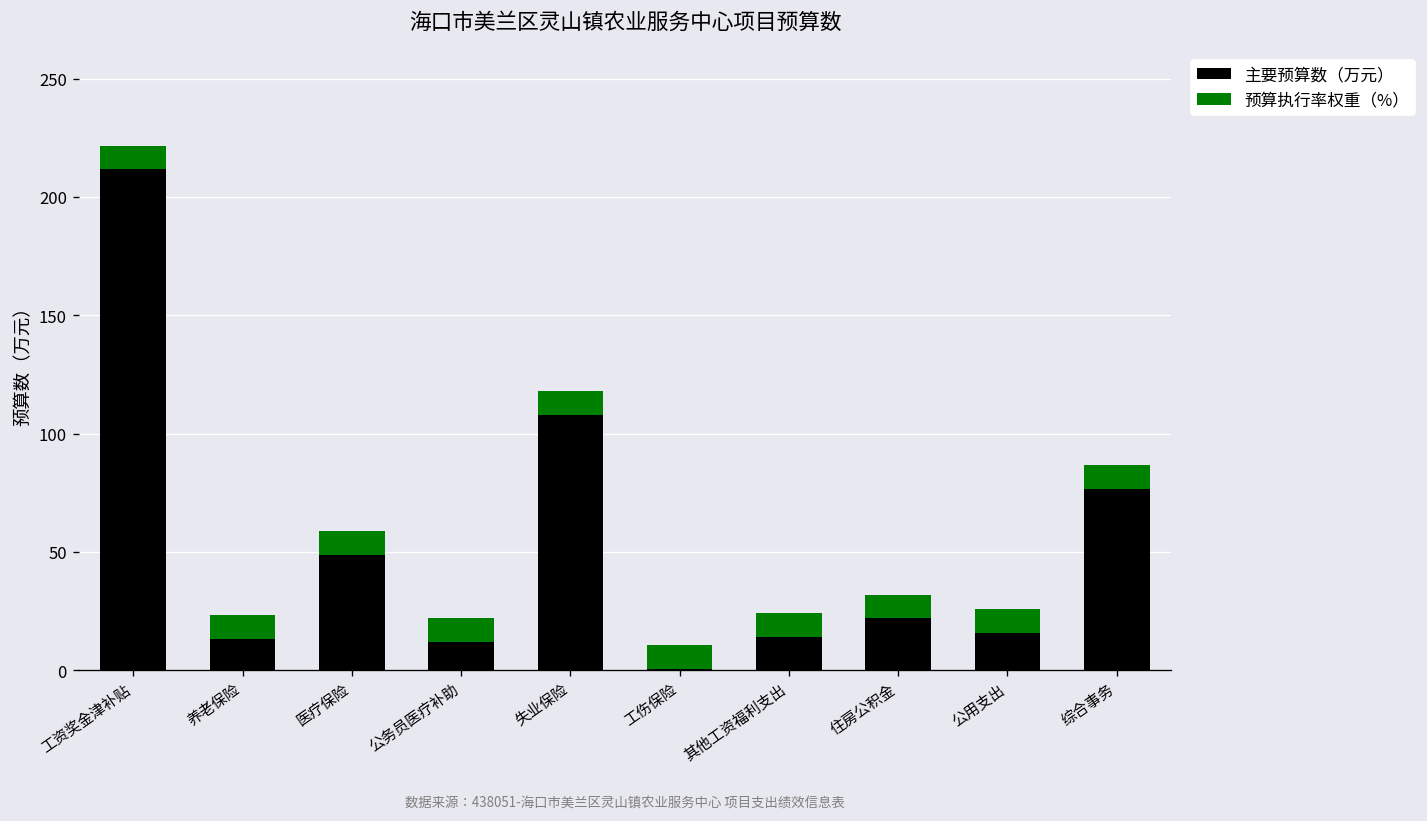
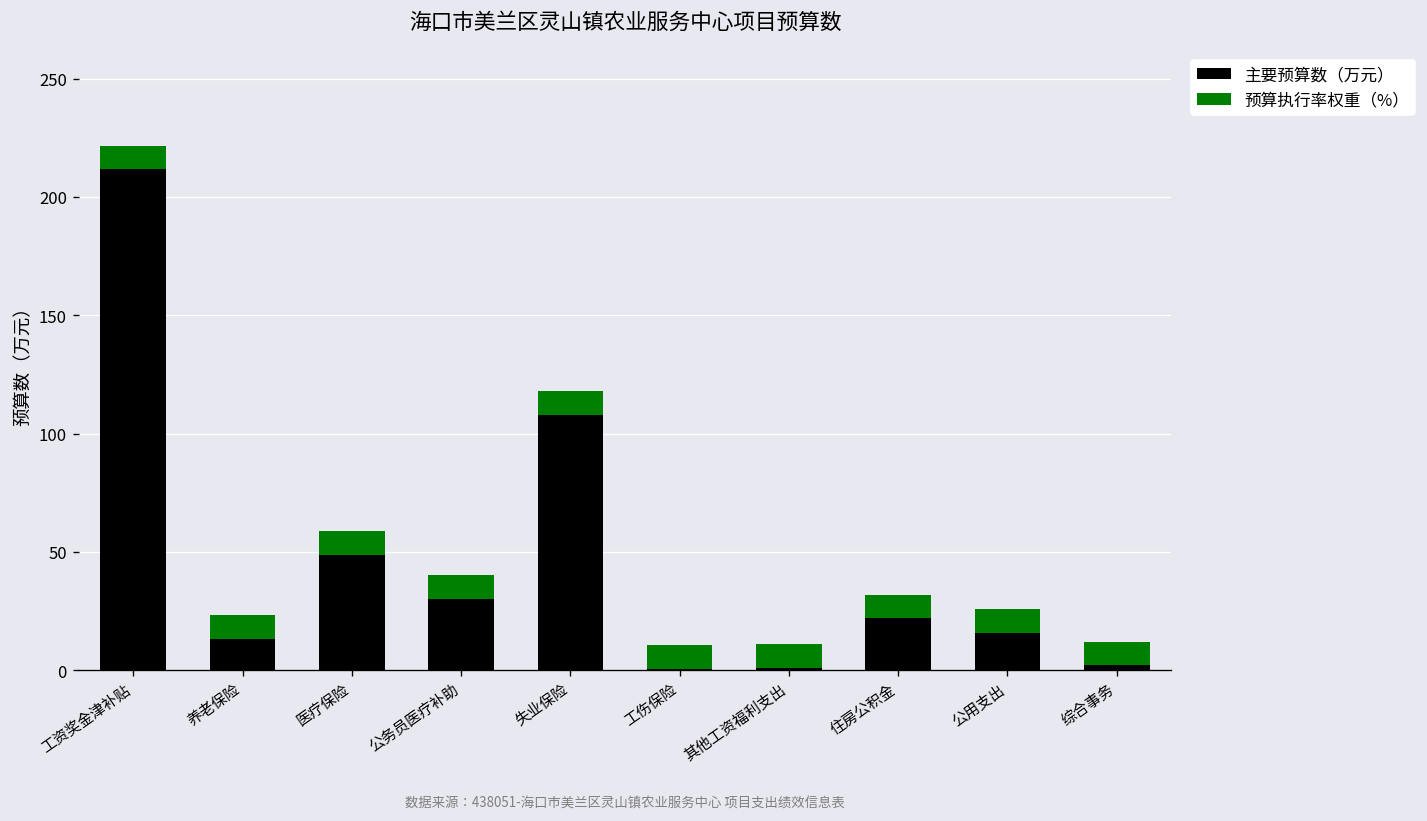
  {
    "主要预算数（万元）": {
      "工资奖金津补贴": 212,
      "养老保险": 13,
      "医疗保险": 49,
-     "公务员医疗补助": 12,
+     "公务员医疗补助": 30,
      "失业保险": 108,
-     "其他工资福利支出": 14,
+     "其他工资福利支出": 1,
      "住房公积金": 22,
      "公用支出": 16,
-     "综合事务": 77
+     "综合事务": 2
    },
    "预算执行率权重（%）": {
      "工资奖金津补贴": 10,
      "养老保险": 10,
      "医疗保险": 10,
      "公务员医疗补助": 10,
      "失业保险": 10,
      "工伤保险": 10,
      "其他工资福利支出": 10,
      "住房公积金": 10,
      "公用支出": 10,
      "综合事务": 10
    }
  }
